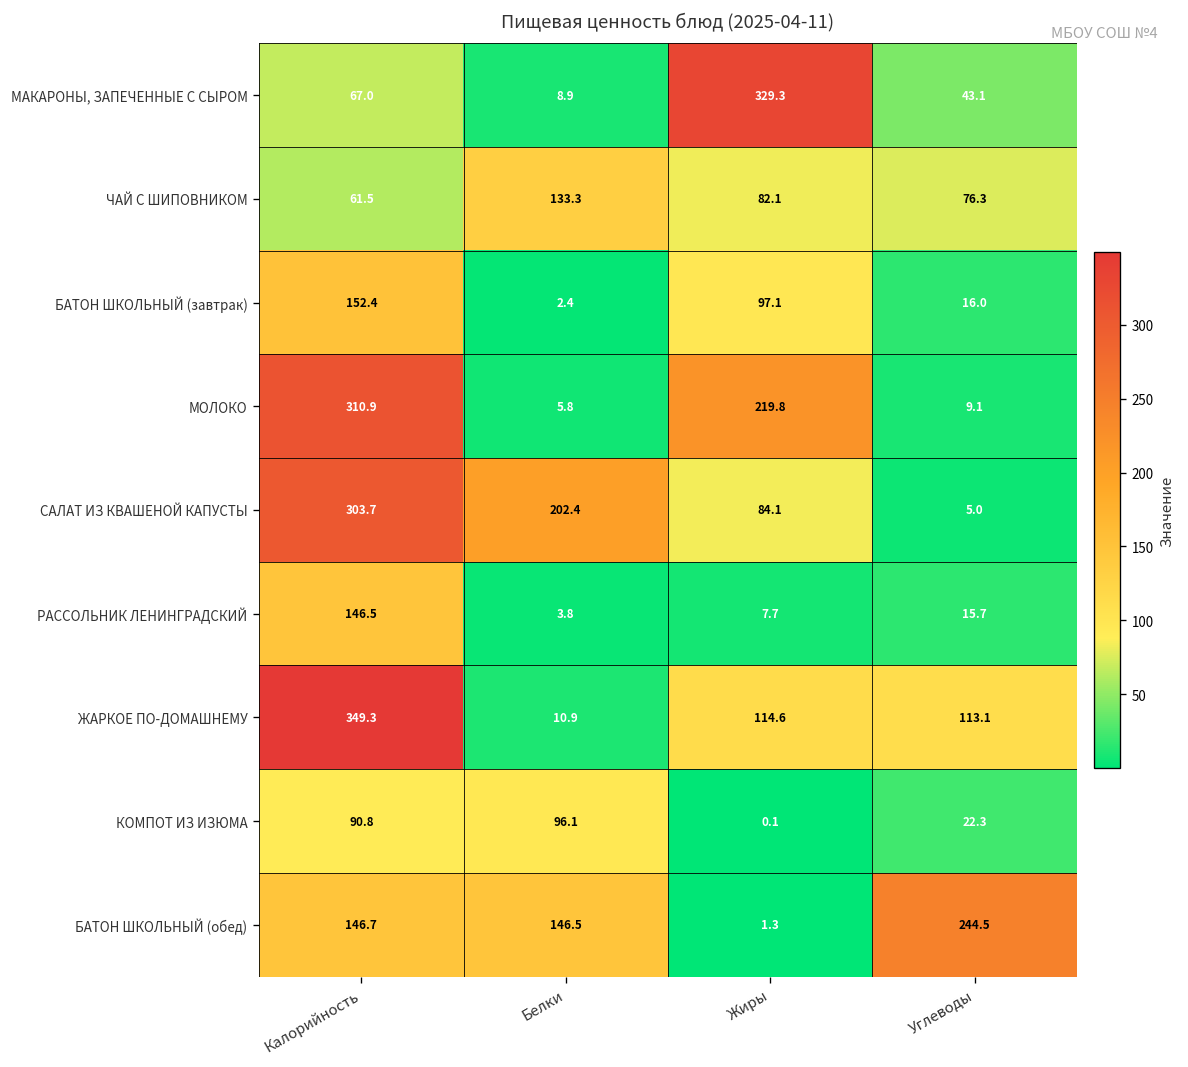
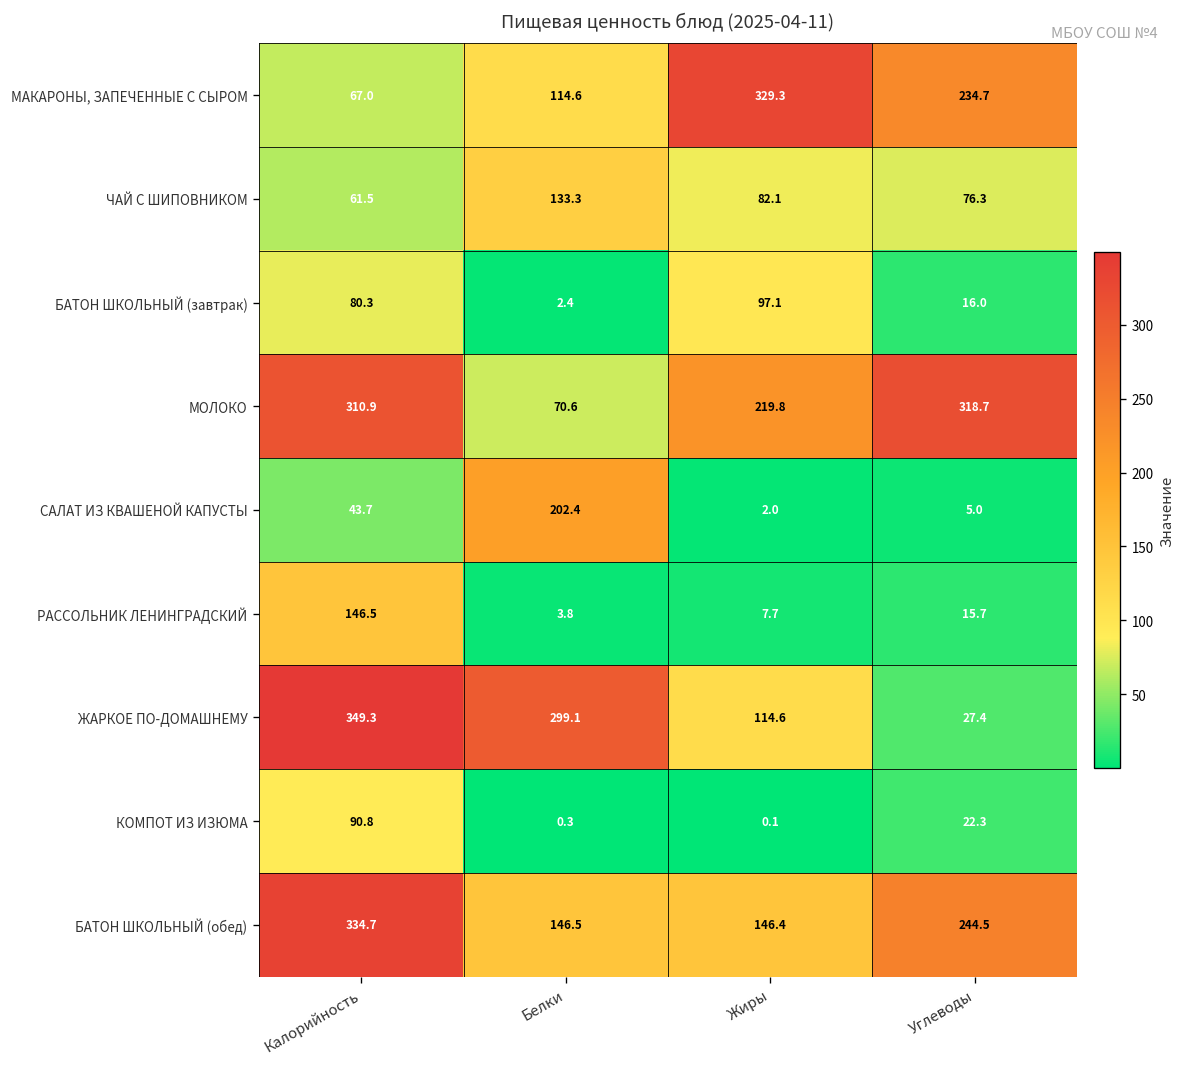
  {
    "МАКАРОНЫ, ЗАПЕЧЕННЫЕ С СЫРОМ": {
      "Калорийность": 67.0,
-     "Белки": 8.9,
+     "Белки": 114.6,
      "Жиры": 329.3,
-     "Углеводы": 43.1
+     "Углеводы": 234.7
    },
    "ЧАЙ С ШИПОВНИКОМ": {
      "Калорийность": 61.5,
      "Белки": 133.3,
      "Жиры": 82.1,
      "Углеводы": 76.3
    },
    "БАТОН ШКОЛЬНЫЙ (завтрак)": {
-     "Калорийность": 152.4,
+     "Калорийность": 80.3,
      "Белки": 2.4,
      "Жиры": 97.1,
      "Углеводы": 16.0
    },
    "МОЛОКО": {
      "Калорийность": 310.9,
-     "Белки": 5.8,
+     "Белки": 70.6,
      "Жиры": 219.8,
-     "Углеводы": 9.1
+     "Углеводы": 318.7
    },
    "САЛАТ ИЗ КВАШЕНОЙ КАПУСТЫ": {
-     "Калорийность": 303.7,
+     "Калорийность": 43.7,
      "Белки": 202.4,
-     "Жиры": 84.1,
+     "Жиры": 2.0,
      "Углеводы": 5.0
    },
    "РАССОЛЬНИК ЛЕНИНГРАДСКИЙ": {
      "Калорийность": 146.5,
      "Белки": 3.8,
      "Жиры": 7.7,
      "Углеводы": 15.7
    },
    "ЖАРКОЕ ПО-ДОМАШНЕМУ": {
      "Калорийность": 349.3,
-     "Белки": 10.9,
+     "Белки": 299.1,
      "Жиры": 114.6,
-     "Углеводы": 113.1
+     "Углеводы": 27.4
    },
    "КОМПОТ ИЗ ИЗЮМА": {
      "Калорийность": 90.8,
-     "Белки": 96.1,
+     "Белки": 0.3,
      "Жиры": 0.1,
      "Углеводы": 22.3
    },
    "БАТОН ШКОЛЬНЫЙ (обед)": {
-     "Калорийность": 146.7,
+     "Калорийность": 334.7,
      "Белки": 146.5,
-     "Жиры": 1.3,
+     "Жиры": 146.4,
      "Углеводы": 244.5
    }
  }
